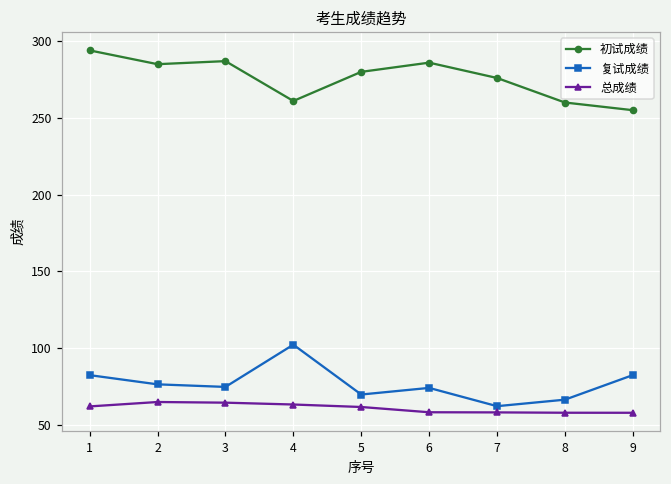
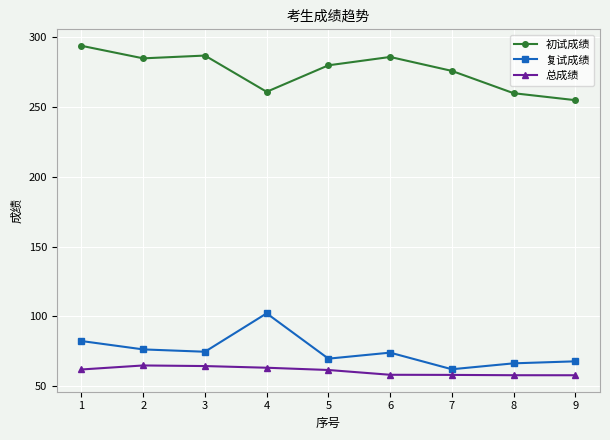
  {
    "初试成绩": {
      "1": 294,
      "2": 285,
      "3": 287,
      "4": 261,
      "5": 280,
      "6": 286,
      "7": 276,
      "8": 260,
      "9": 255
    },
    "复试成绩": {
      "1": 82,
      "2": 76,
      "3": 75,
      "4": 102,
      "5": 70,
      "6": 74,
      "7": 62,
      "8": 66,
-     "9": 82
+     "9": 68
    },
    "总成绩": {
      "1": 62,
      "2": 65,
      "3": 64,
      "4": 63,
      "5": 61,
      "6": 58,
      "7": 58,
      "8": 58,
      "9": 58
    }
  }
